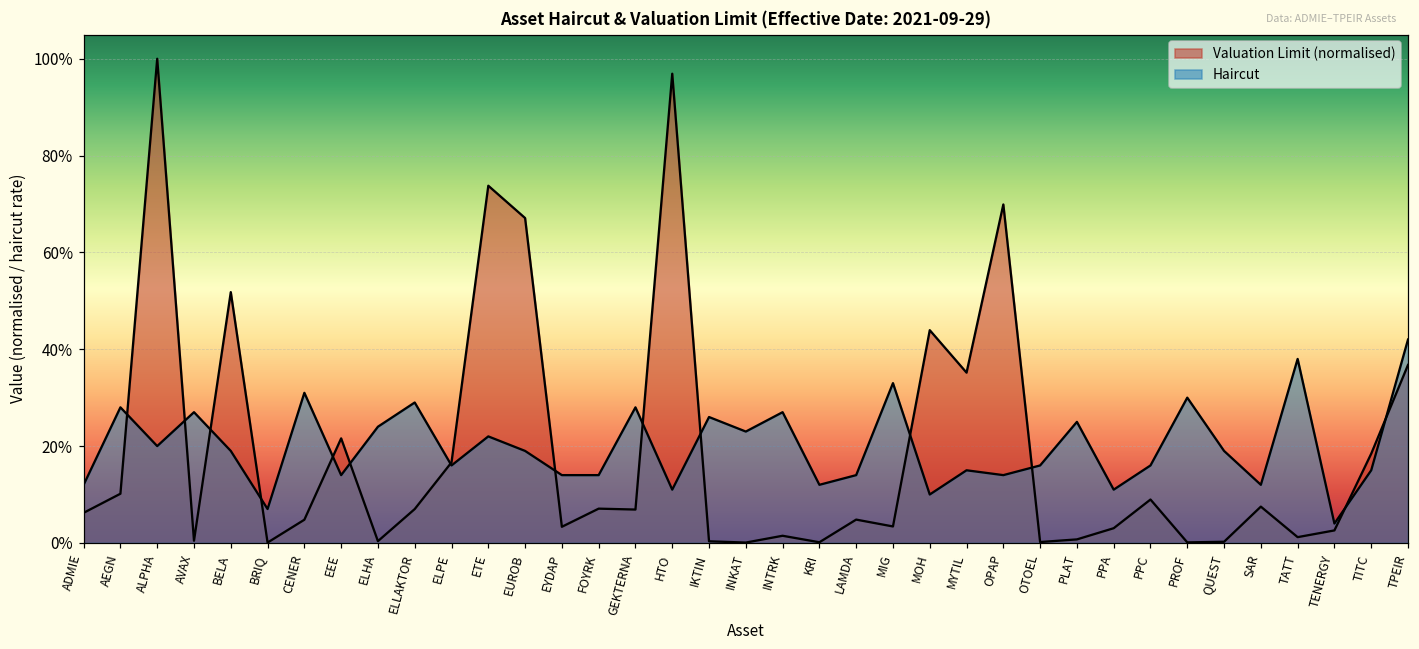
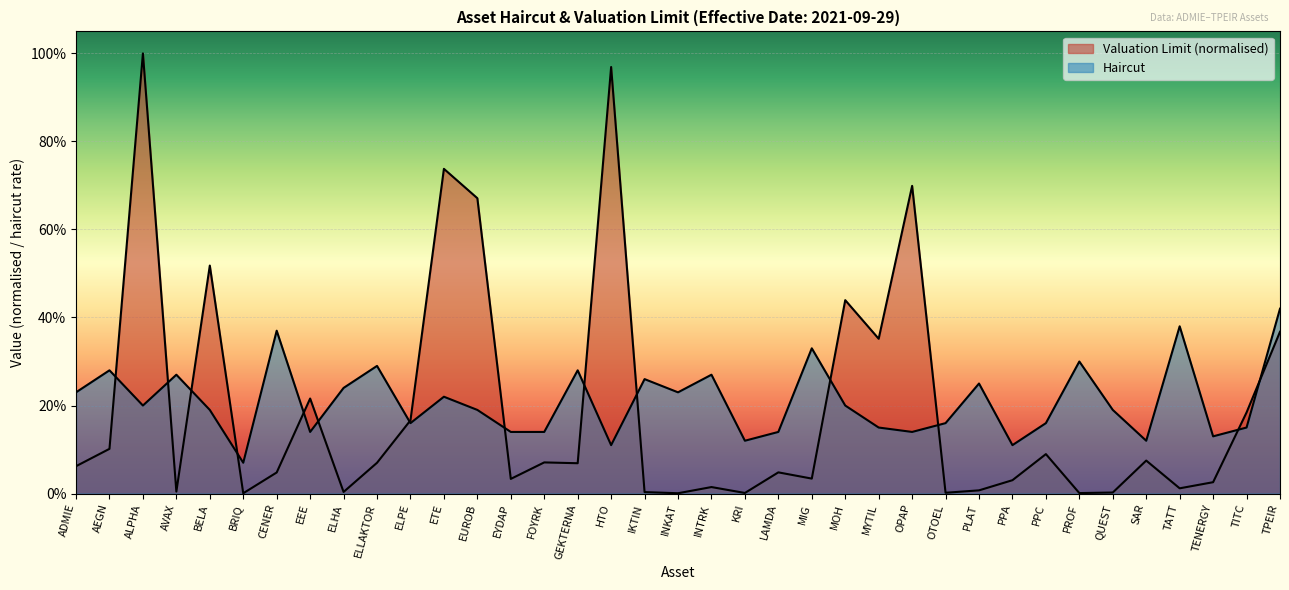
  {
    "Valuation Limit (normalised)": {
      "ADMIE": "6%",
      "AEGN": "10%",
      "ALPHA": "100%",
      "AVAX": "0%",
      "BELA": "52%",
      "BRIQ": "0%",
      "CENER": "5%",
      "EEE": "22%",
      "ELHA": "0%",
      "ELLAKTOR": "7%",
      "ELPE": "17%",
      "ETE": "74%",
      "EUROB": "67%",
      "EYDAP": "3%",
      "FOYRK": "7%",
      "GEKTERNA": "7%",
      "HTO": "97%",
      "IKTIN": "0%",
      "INKAT": "0%",
      "INTRK": "1%",
      "KRI": "0%",
      "LAMDA": "5%",
      "MIG": "3%",
      "MOH": "44%",
      "MYTIL": "35%",
      "OPAP": "70%",
      "OTOEL": "0%",
      "PLAT": "1%",
      "PPA": "3%",
      "PPC": "9%",
      "PROF": "0%",
      "QUEST": "0%",
      "SAR": "7%",
      "TATT": "1%",
      "TENERGY": "3%",
      "TITC": "18%",
      "TPEIR": "37%"
    },
    "Haircut": {
-     "ADMIE": "12%",
+     "ADMIE": "23%",
      "AEGN": "28%",
      "ALPHA": "20%",
      "AVAX": "27%",
      "BELA": "19%",
      "BRIQ": "7%",
-     "CENER": "31%",
+     "CENER": "37%",
      "EEE": "14%",
      "ELHA": "24%",
      "ELLAKTOR": "29%",
      "ELPE": "16%",
      "ETE": "22%",
      "EUROB": "19%",
      "EYDAP": "14%",
      "FOYRK": "14%",
      "GEKTERNA": "28%",
      "HTO": "11%",
      "IKTIN": "26%",
      "INKAT": "23%",
      "INTRK": "27%",
      "KRI": "12%",
      "LAMDA": "14%",
      "MIG": "33%",
-     "MOH": "10%",
+     "MOH": "20%",
      "MYTIL": "15%",
      "OPAP": "14%",
      "OTOEL": "16%",
      "PLAT": "25%",
      "PPA": "11%",
      "PPC": "16%",
      "PROF": "30%",
      "QUEST": "19%",
      "SAR": "12%",
      "TATT": "38%",
-     "TENERGY": "4%",
+     "TENERGY": "13%",
      "TITC": "15%",
      "TPEIR": "42%"
    }
  }
